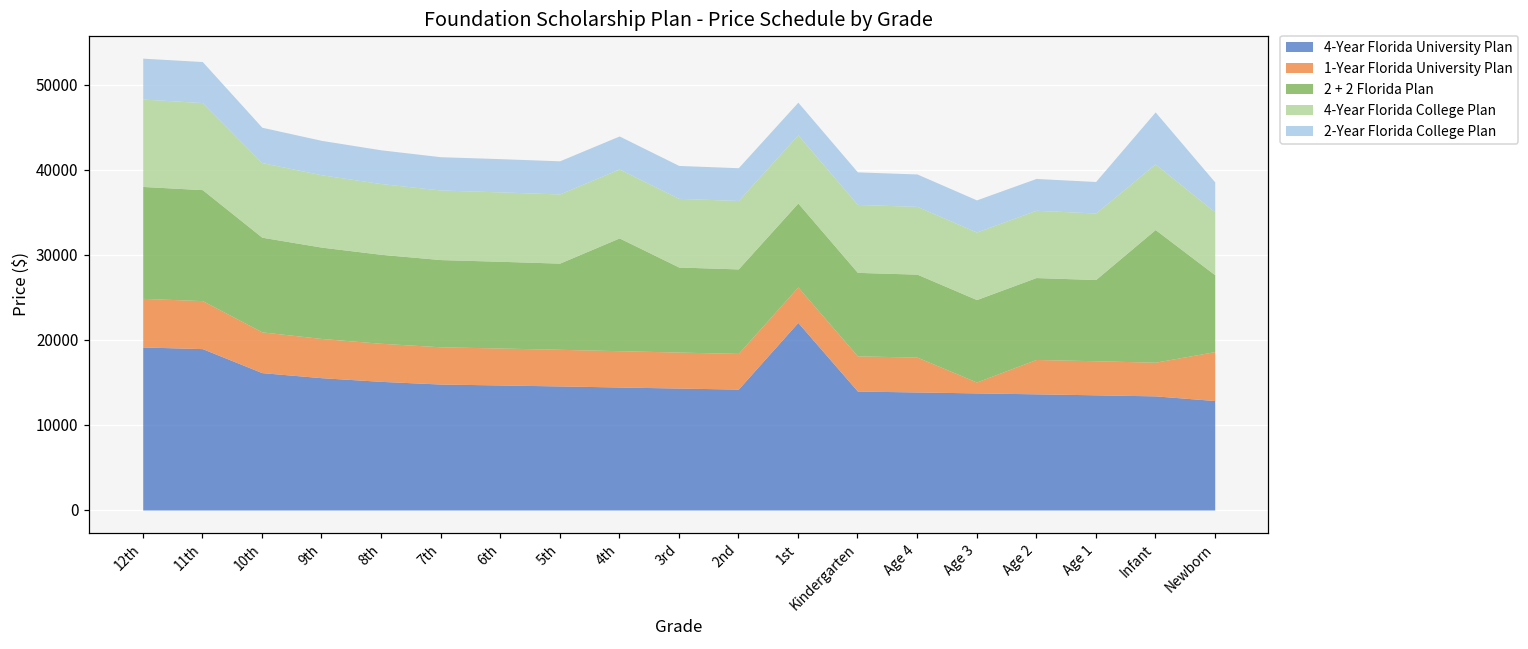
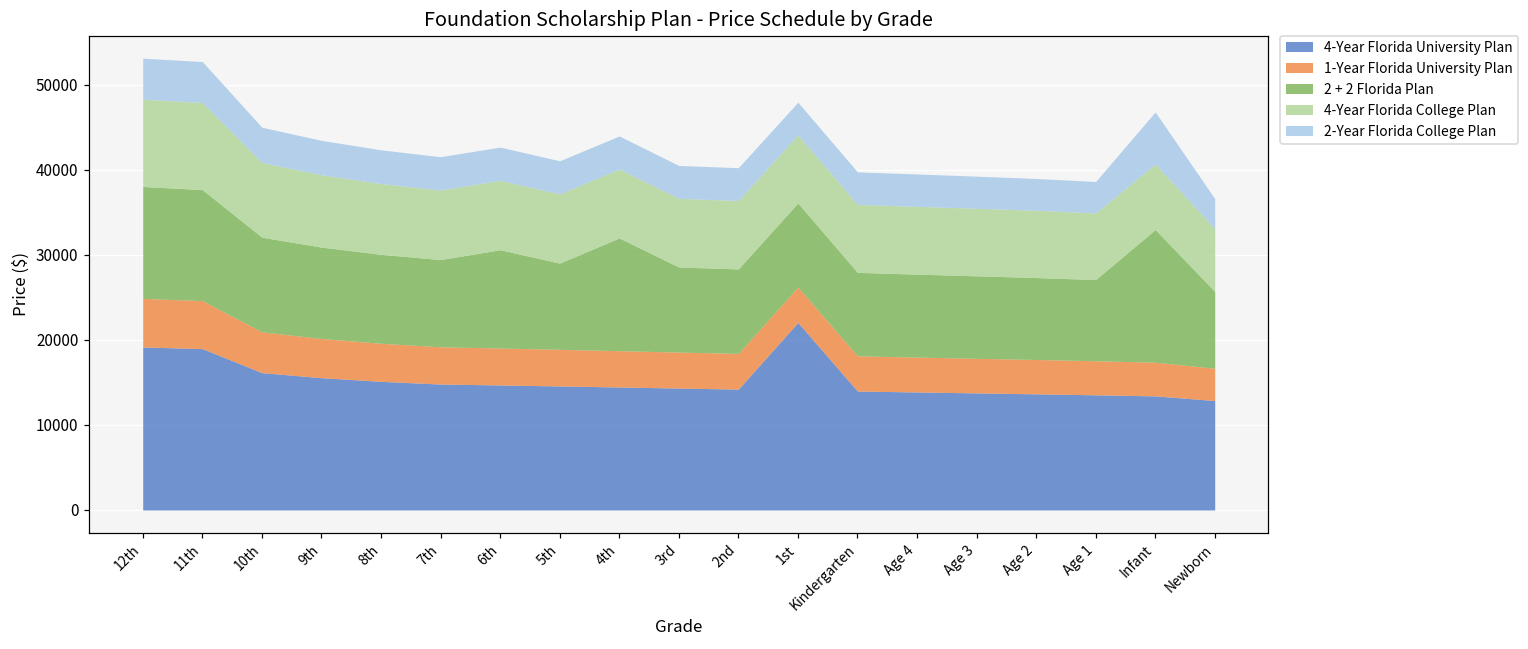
  {
    "4-Year Florida University Plan": {
      "12th": 19000,
      "11th": 19000,
      "10th": 16000,
      "9th": 16000,
      "8th": 15000,
      "7th": 15000,
      "6th": 15000,
      "5th": 15000,
      "4th": 14000,
      "3rd": 14000,
      "2nd": 14000,
      "1st": 22000,
      "Kindergarten": 14000,
      "Age 4": 14000,
      "Age 3": 14000,
      "Age 2": 14000,
      "Age 1": 14000,
      "Infant": 13000,
      "Newborn": 13000
    },
    "1-Year Florida University Plan": {
      "12th": 6000,
      "11th": 6000,
      "10th": 5000,
      "9th": 5000,
      "8th": 4000,
      "7th": 4000,
      "6th": 4000,
      "5th": 4000,
      "4th": 4000,
      "3rd": 4000,
      "2nd": 4000,
      "1st": 4000,
      "Kindergarten": 4000,
      "Age 4": 4000,
-     "Age 3": 1000,
+     "Age 3": 4000,
      "Age 2": 4000,
      "Age 1": 4000,
      "Infant": 4000,
-     "Newborn": 6000
+     "Newborn": 4000
    },
    "2 + 2 Florida Plan": {
      "12th": 13000,
      "11th": 13000,
      "10th": 11000,
      "9th": 11000,
      "8th": 10000,
      "7th": 10000,
-     "6th": 10000,
+     "6th": 12000,
      "5th": 10000,
      "4th": 13000,
      "3rd": 10000,
      "2nd": 10000,
      "1st": 10000,
      "Kindergarten": 10000,
      "Age 4": 10000,
      "Age 3": 10000,
      "Age 2": 10000,
      "Age 1": 10000,
      "Infant": 16000,
      "Newborn": 9000
    },
    "4-Year Florida College Plan": {
      "12th": 10000,
      "11th": 10000,
      "10th": 9000,
      "9th": 9000,
      "8th": 8000,
      "7th": 8000,
      "6th": 8000,
      "5th": 8000,
      "4th": 8000,
      "3rd": 8000,
      "2nd": 8000,
      "1st": 8000,
      "Kindergarten": 8000,
      "Age 4": 8000,
      "Age 3": 8000,
      "Age 2": 8000,
      "Age 1": 8000,
      "Infant": 8000,
      "Newborn": 7000
    },
    "2-Year Florida College Plan": {
      "12th": 5000,
      "11th": 5000,
      "10th": 4000,
      "9th": 4000,
      "8th": 4000,
      "7th": 4000,
      "6th": 4000,
      "5th": 4000,
      "4th": 4000,
      "3rd": 4000,
      "2nd": 4000,
      "1st": 4000,
      "Kindergarten": 4000,
      "Age 4": 4000,
      "Age 3": 4000,
      "Age 2": 4000,
      "Age 1": 4000,
      "Infant": 6000,
      "Newborn": 4000
    }
  }
